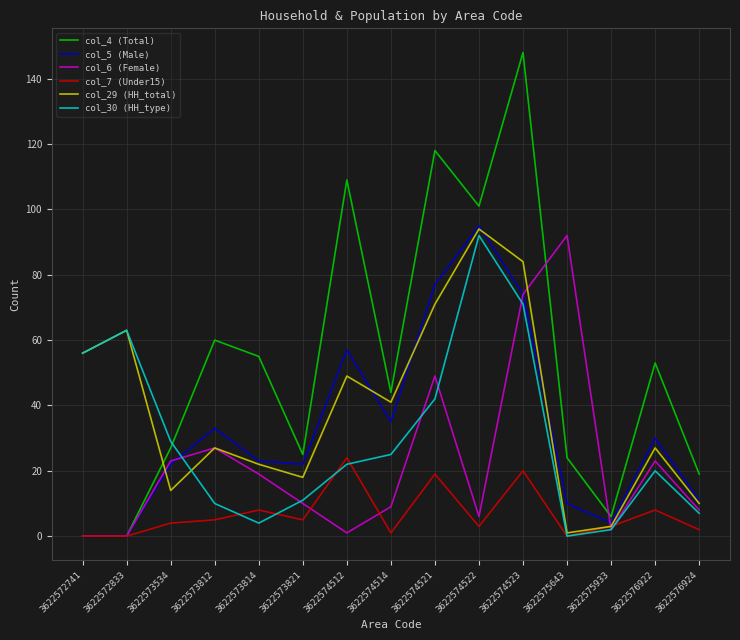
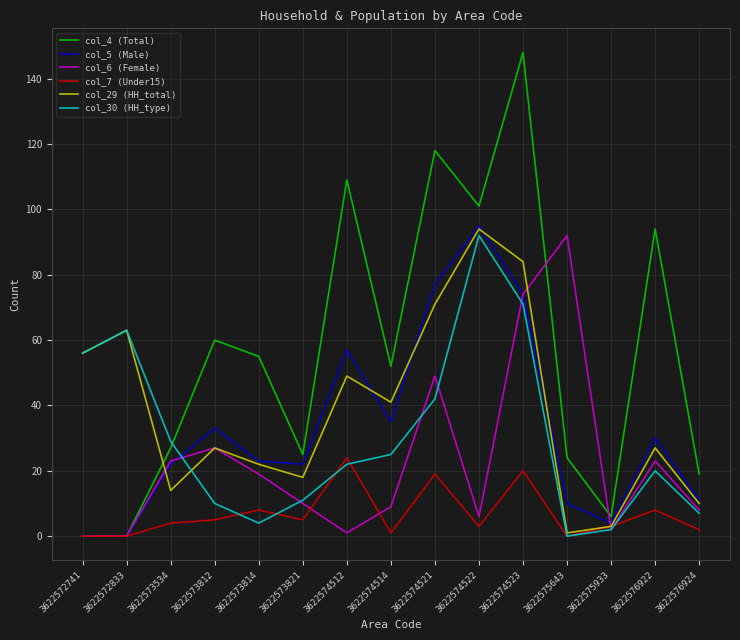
  {
    "col_4 (Total)": {
      "3622573534": 27,
      "3622573812": 60,
      "3622573814": 55,
      "3622573821": 25,
      "3622574512": 109,
-     "3622574514": 44,
+     "3622574514": 52,
      "3622574521": 118,
      "3622574522": 101,
      "3622574523": 148,
      "3622575643": 24,
      "3622575933": 6,
-     "3622576922": 53,
+     "3622576922": 94,
      "3622576924": 19
    },
    "col_5 (Male)": {
      "3622573534": 22,
      "3622573812": 33,
      "3622573814": 23,
      "3622573821": 22,
      "3622574512": 57,
      "3622574514": 35,
      "3622574521": 77,
      "3622574522": 95,
      "3622575643": 10,
      "3622575933": 4,
      "3622576922": 30,
      "3622576924": 11
    },
    "col_6 (Female)": {
      "3622573534": 23,
      "3622573814": 19,
      "3622573821": 10,
      "3622574512": 1,
      "3622574514": 9,
      "3622574521": 49,
      "3622574522": 6,
      "3622575643": 92,
      "3622576922": 23,
      "3622576924": 8
    },
    "col_7 (Under15)": {
      "3622573534": 4,
      "3622573812": 5,
      "3622573814": 8,
      "3622573821": 5,
      "3622574512": 24,
      "3622574514": 1,
      "3622574521": 19,
      "3622574522": 3,
      "3622574523": 20,
      "3622576922": 8,
      "3622576924": 2
    },
    "col_29 (HH_total)": {
      "3622573534": 14,
      "3622573814": 22,
      "3622573821": 18,
      "3622574512": 49,
      "3622574514": 41,
      "3622574521": 71,
      "3622574522": 94,
      "3622574523": 84,
      "3622575643": 1,
      "3622576922": 27,
      "3622576924": 10
    },
    "col_30 (HH_type)": {
      "3622573534": 29,
      "3622573812": 10,
      "3622573814": 4,
      "3622573821": 11,
      "3622574512": 22,
      "3622574514": 25,
      "3622574521": 42,
      "3622574522": 92,
      "3622574523": 71,
      "3622576922": 20,
      "3622576924": 7
    }
  }
